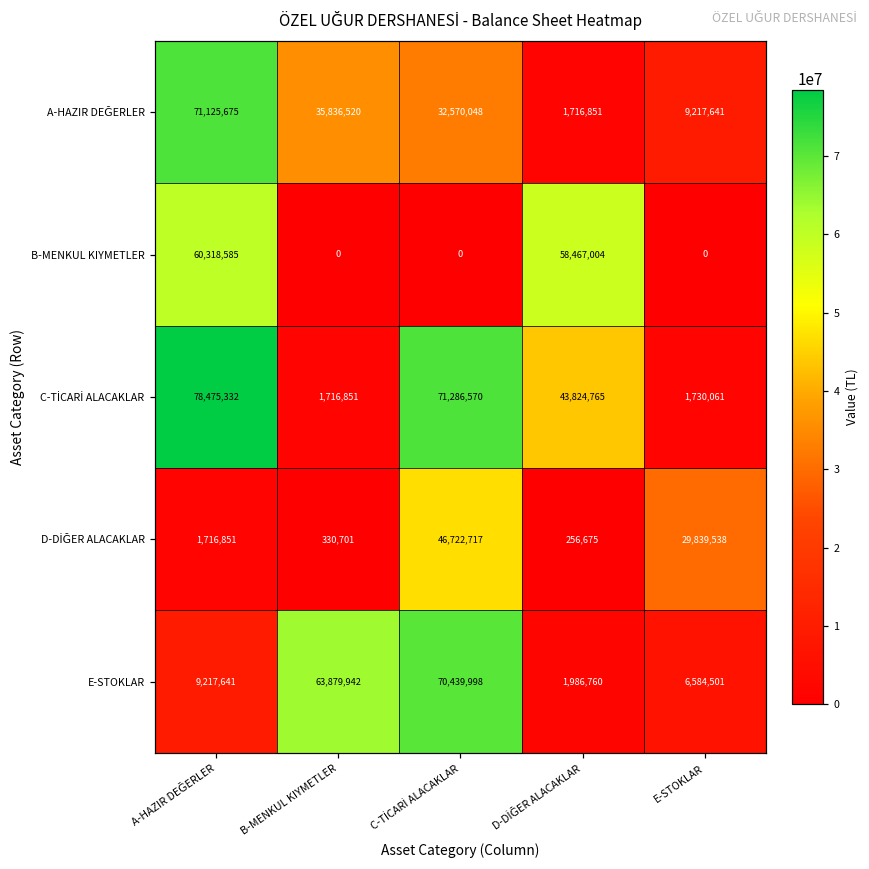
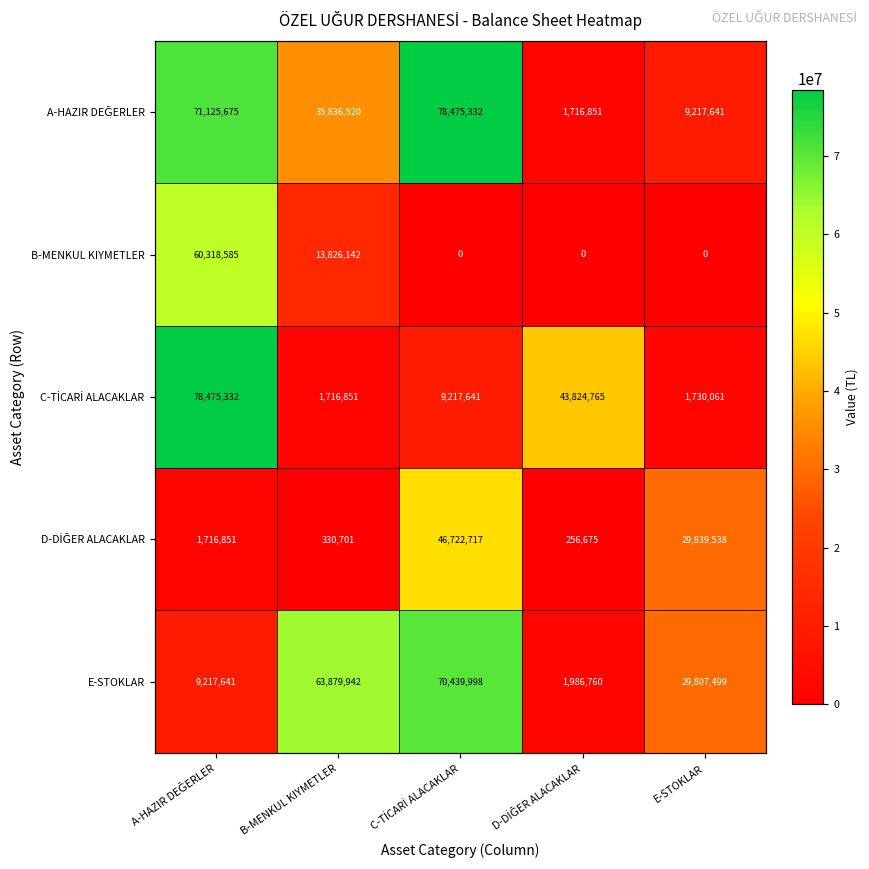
  {
    "A-HAZIR DEĞERLER": {
      "A-HAZIR DEĞERLER": "71,125,675",
      "B-MENKUL KIYMETLER": "35,836,520",
-     "C-TİCARİ ALACAKLAR": "32,570,048",
+     "C-TİCARİ ALACAKLAR": "78,475,332",
      "D-DİĞER ALACAKLAR": "1,716,851",
      "E-STOKLAR": "9,217,641"
    },
    "B-MENKUL KIYMETLER": {
      "A-HAZIR DEĞERLER": "60,318,585",
-     "B-MENKUL KIYMETLER": "0",
+     "B-MENKUL KIYMETLER": "13,826,142",
      "C-TİCARİ ALACAKLAR": "0",
-     "D-DİĞER ALACAKLAR": "58,467,004",
+     "D-DİĞER ALACAKLAR": "0",
      "E-STOKLAR": "0"
    },
    "C-TİCARİ ALACAKLAR": {
      "A-HAZIR DEĞERLER": "78,475,332",
      "B-MENKUL KIYMETLER": "1,716,851",
-     "C-TİCARİ ALACAKLAR": "71,286,570",
+     "C-TİCARİ ALACAKLAR": "9,217,641",
      "D-DİĞER ALACAKLAR": "43,824,765",
      "E-STOKLAR": "1,730,061"
    },
    "D-DİĞER ALACAKLAR": {
      "A-HAZIR DEĞERLER": "1,716,851",
      "B-MENKUL KIYMETLER": "330,701",
      "C-TİCARİ ALACAKLAR": "46,722,717",
      "D-DİĞER ALACAKLAR": "256,675",
      "E-STOKLAR": "29,839,538"
    },
    "E-STOKLAR": {
      "A-HAZIR DEĞERLER": "9,217,641",
      "B-MENKUL KIYMETLER": "63,879,942",
      "C-TİCARİ ALACAKLAR": "70,439,998",
      "D-DİĞER ALACAKLAR": "1,986,760",
-     "E-STOKLAR": "6,584,501"
+     "E-STOKLAR": "29,807,499"
    }
  }
